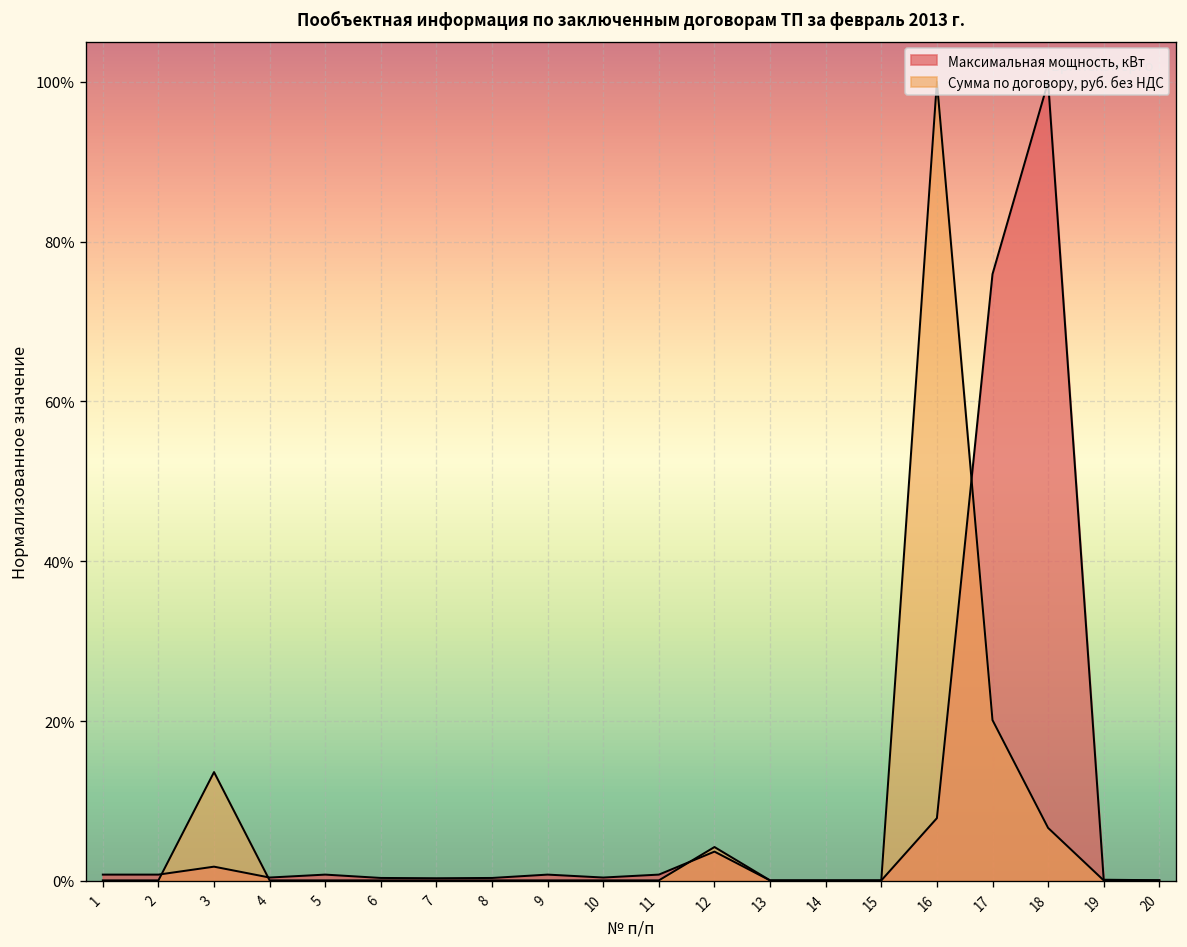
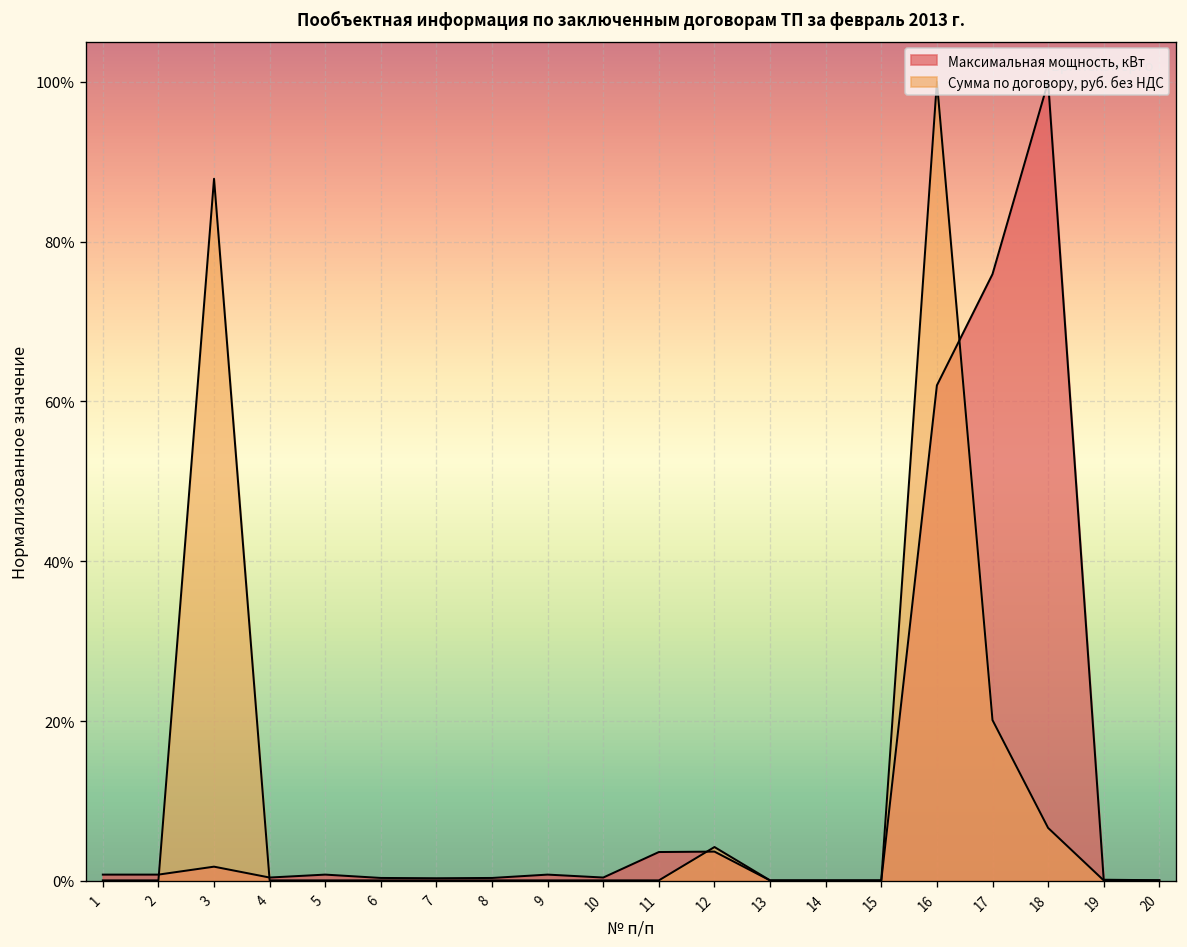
  {
    "Пообъектная информация по заключенным договорам ТП за февраль 2013 г.": {
      "Максимальная мощность, кВт": {
        "1": "1%",
        "2": "1%",
        "3": "2%",
        "5": "1%",
        "9": "1%",
-       "11": "1%",
+       "11": "4%",
        "12": "4%",
-       "16": "8%",
+       "16": "62%",
        "17": "76%"
      },
      "Сумма по договору, руб. без НДС": {
        "1": "0%",
        "2": "0%",
-       "3": "14%",
+       "3": "88%",
        "5": "0%",
        "9": "0%",
        "11": "0%",
        "12": "4%",
        "17": "20%",
        "18": "7%"
      }
    }
  }
